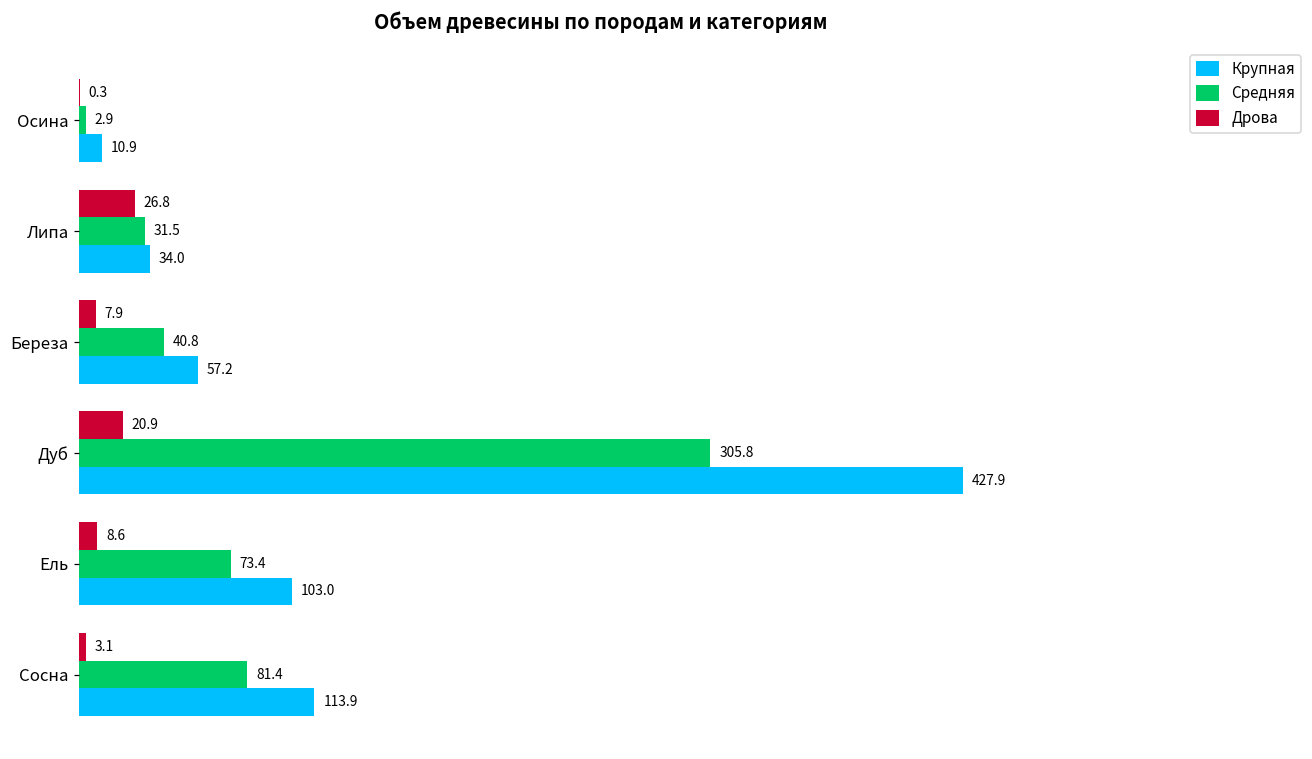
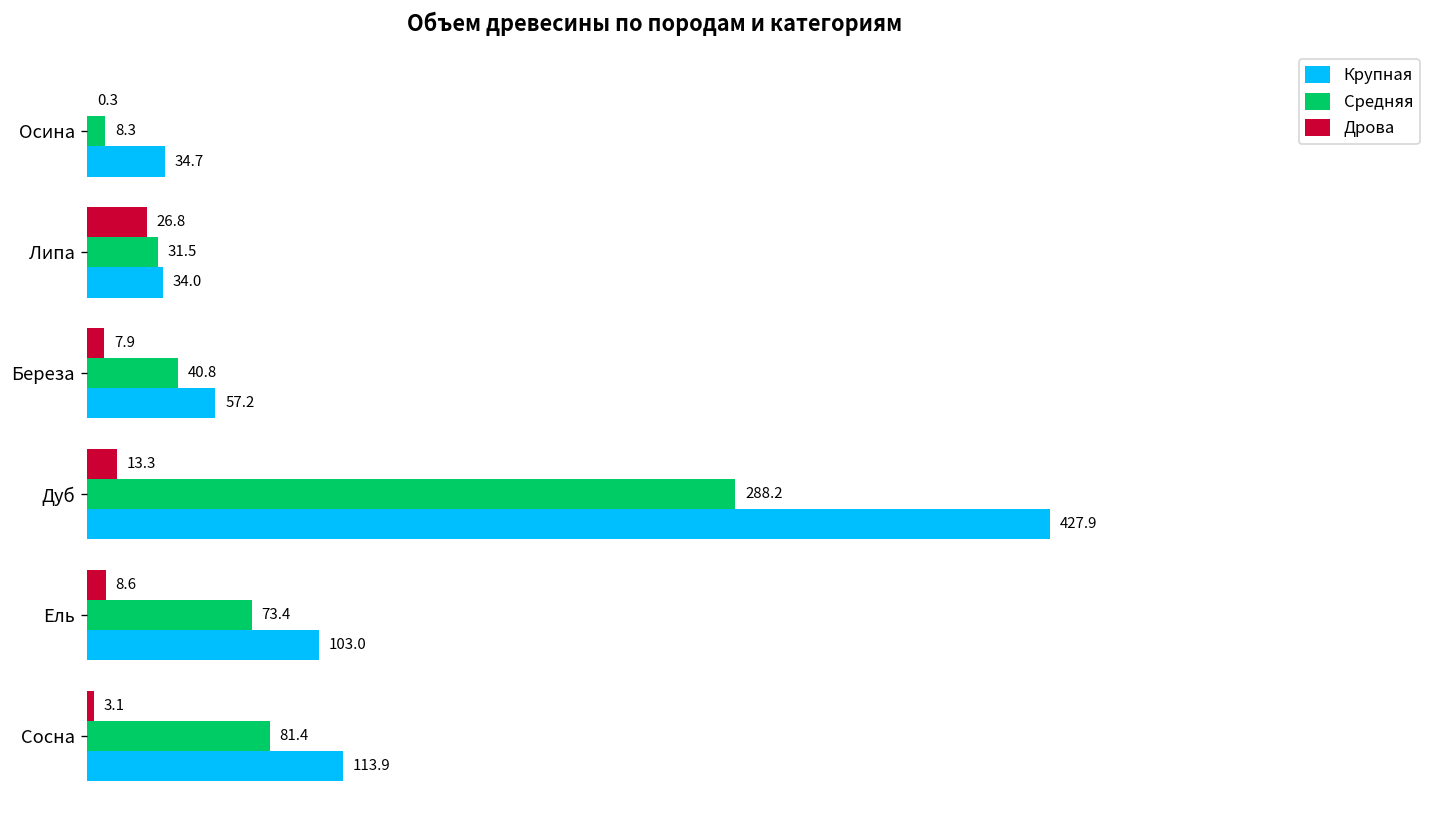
  {
    "Крупная": {
-     "Осина": 10.9,
+     "Осина": 34.7,
      "Липа": 34.0,
      "Береза": 57.2,
      "Дуб": 427.9,
      "Ель": 103.0,
      "Сосна": 113.9
    },
    "Средняя": {
-     "Осина": 2.9,
+     "Осина": 8.3,
      "Липа": 31.5,
      "Береза": 40.8,
-     "Дуб": 305.8,
+     "Дуб": 288.2,
      "Ель": 73.4,
      "Сосна": 81.4
    },
    "Дрова": {
      "Осина": 0.3,
      "Липа": 26.8,
      "Береза": 7.9,
-     "Дуб": 20.9,
+     "Дуб": 13.3,
      "Ель": 8.6,
      "Сосна": 3.1
    }
  }
